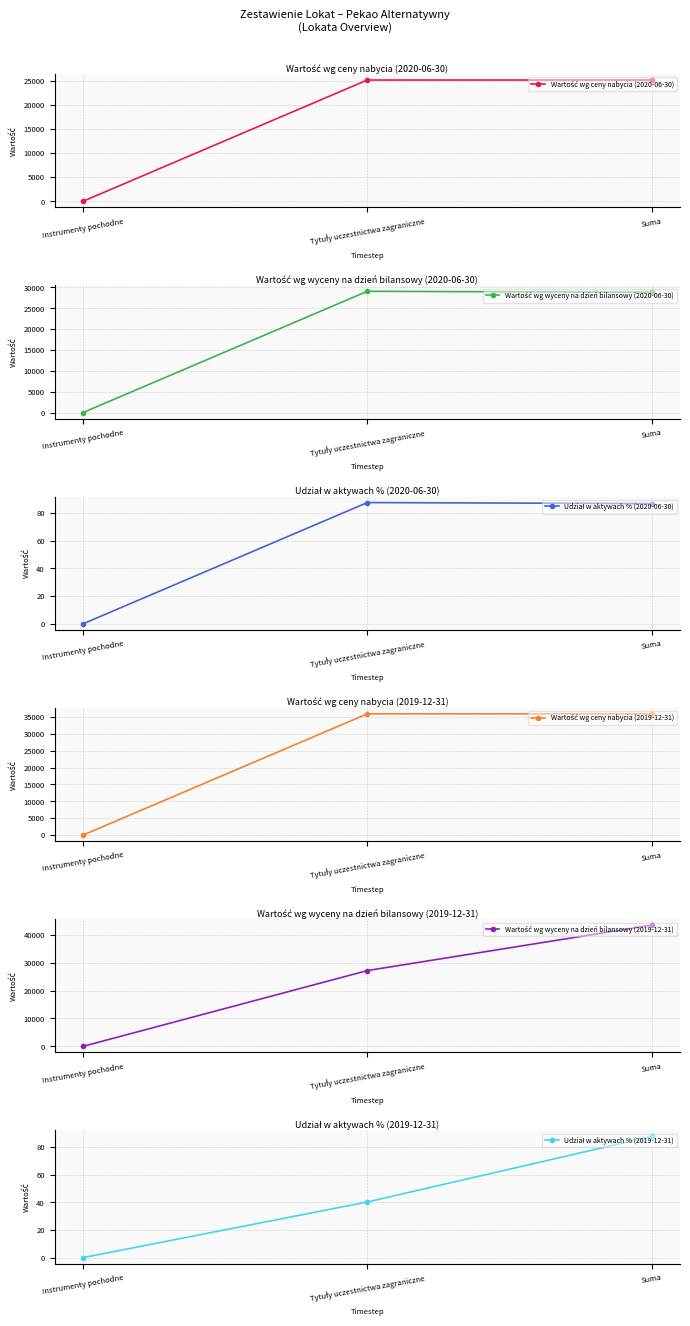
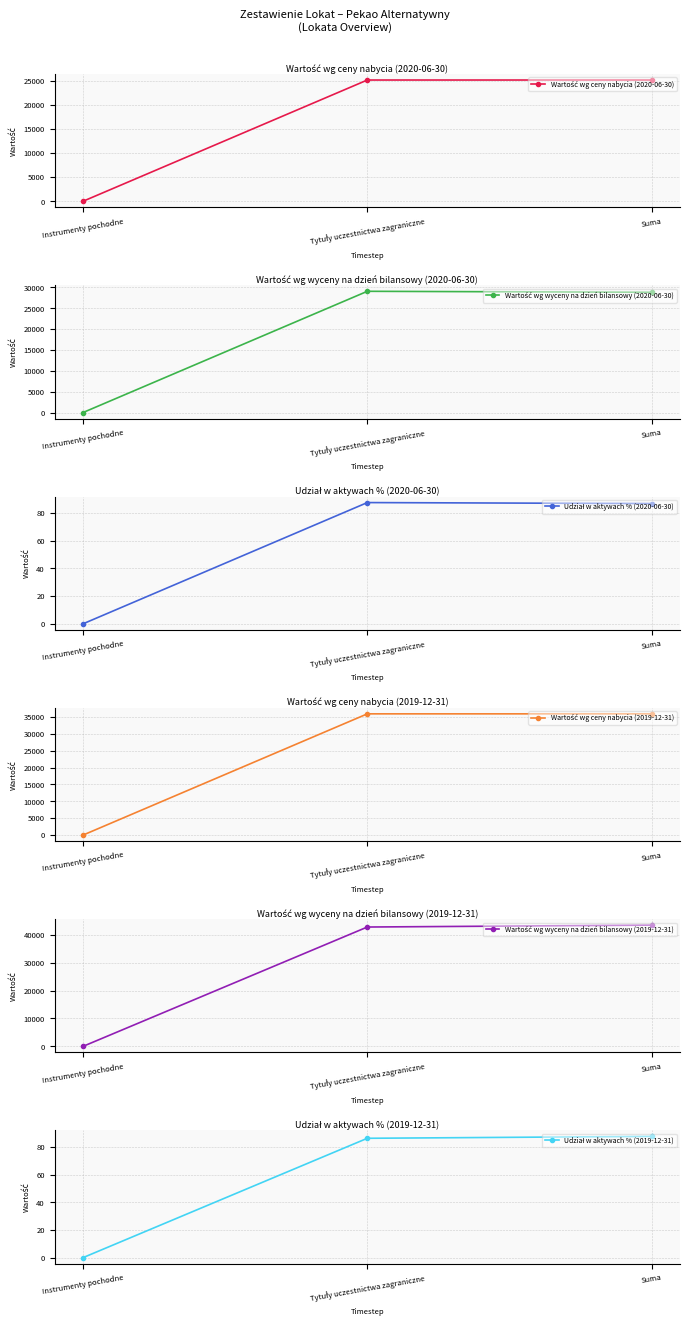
  {
    "Wartość wg ceny nabycia (2020-06-30)": {
      "Instrumenty pochodne": 0,
      "Tytuły uczestnictwa zagraniczne": 25000
    },
    "Wartość wg wyceny na dzień bilansowy (2020-06-30)": {
      "Instrumenty pochodne": 0,
      "Tytuły uczestnictwa zagraniczne": 29000
    },
    "Udział w aktywach % (2020-06-30)": {
      "Instrumenty pochodne": 0,
      "Tytuły uczestnictwa zagraniczne": 88
    },
    "Wartość wg ceny nabycia (2019-12-31)": {
      "Instrumenty pochodne": 0,
      "Tytuły uczestnictwa zagraniczne": 36000
    },
    "Wartość wg wyceny na dzień bilansowy (2019-12-31)": {
      "Instrumenty pochodne": 0,
-     "Tytuły uczestnictwa zagraniczne": 27000
+     "Tytuły uczestnictwa zagraniczne": 43000
    },
    "Udział w aktywach % (2019-12-31)": {
      "Instrumenty pochodne": 0,
-     "Tytuły uczestnictwa zagraniczne": 40
+     "Tytuły uczestnictwa zagraniczne": 86
    }
  }
